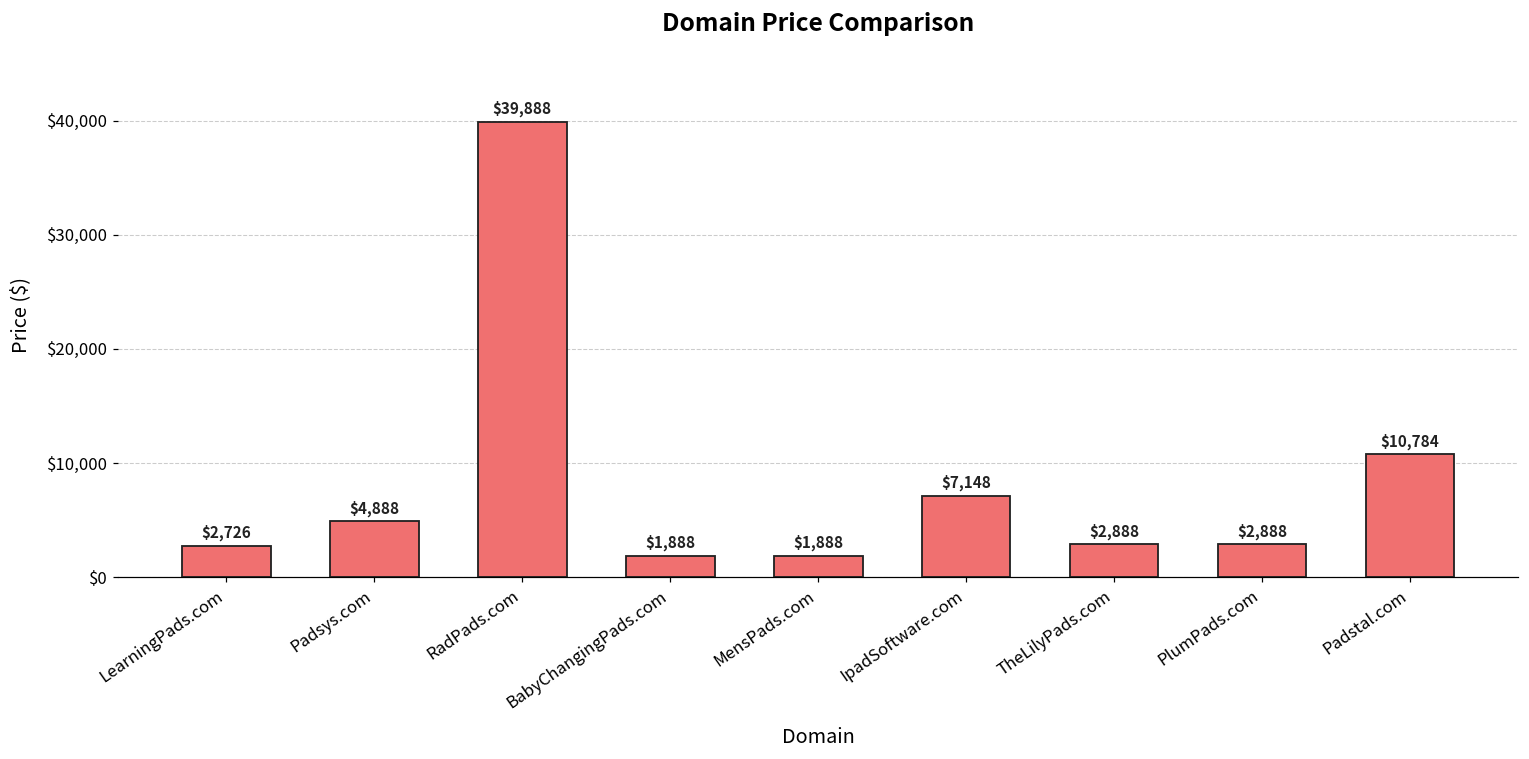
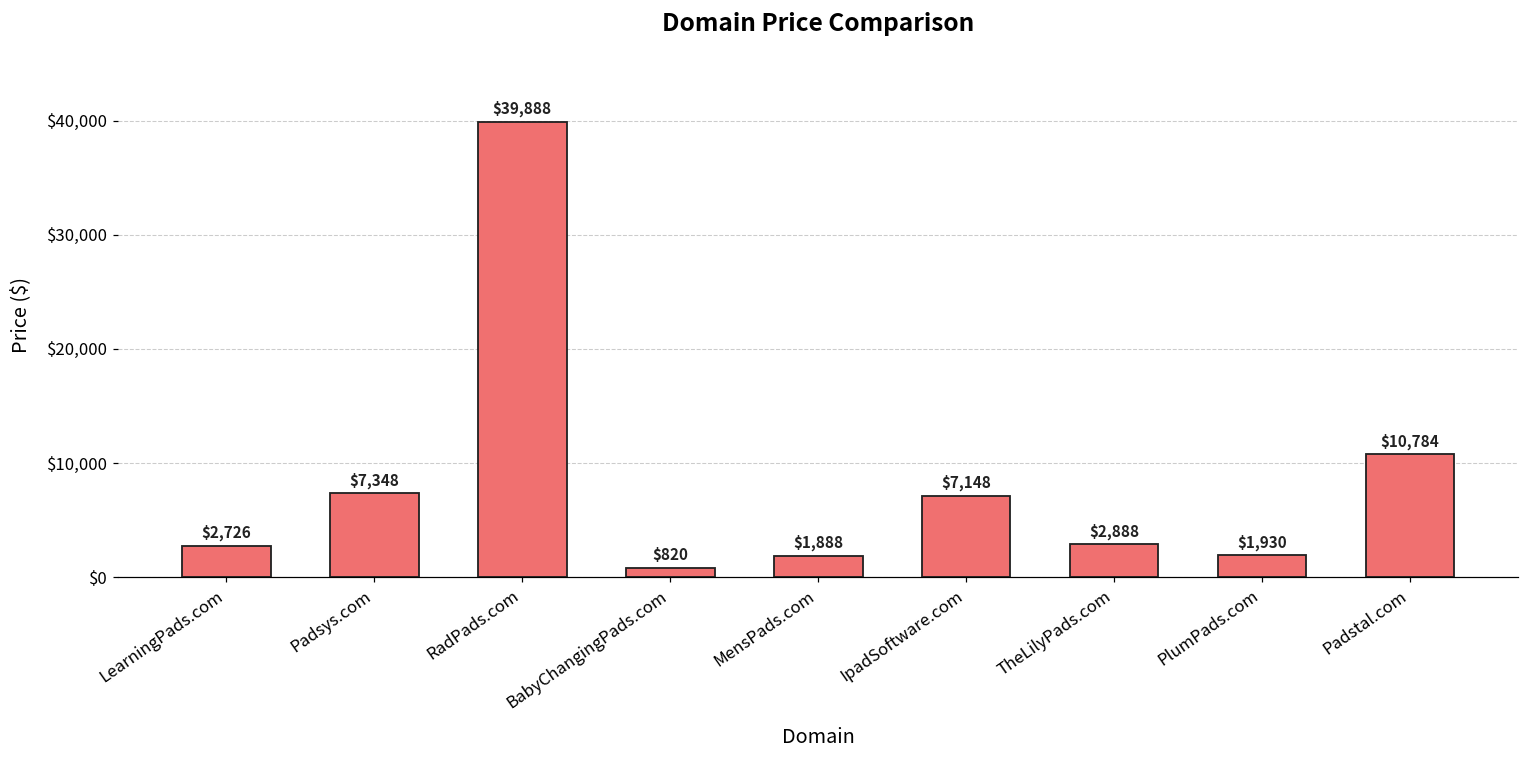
  {
    "LearningPads.com": "$2,726",
-   "Padsys.com": "$4,888",
+   "Padsys.com": "$7,348",
    "RadPads.com": "$39,888",
-   "BabyChangingPads.com": "$1,888",
+   "BabyChangingPads.com": "$820",
    "MensPads.com": "$1,888",
    "IpadSoftware.com": "$7,148",
    "TheLilyPads.com": "$2,888",
-   "PlumPads.com": "$2,888",
+   "PlumPads.com": "$1,930",
    "Padstal.com": "$10,784"
  }
